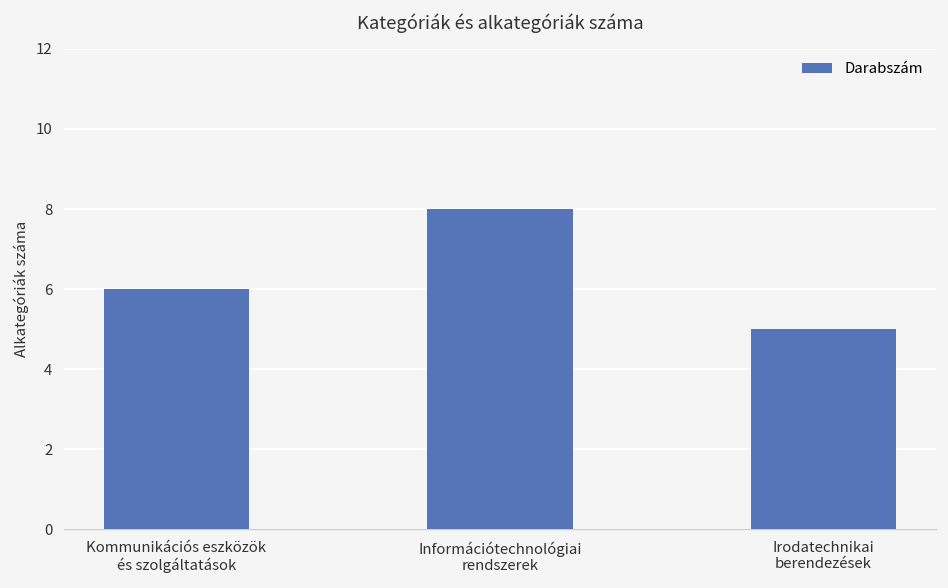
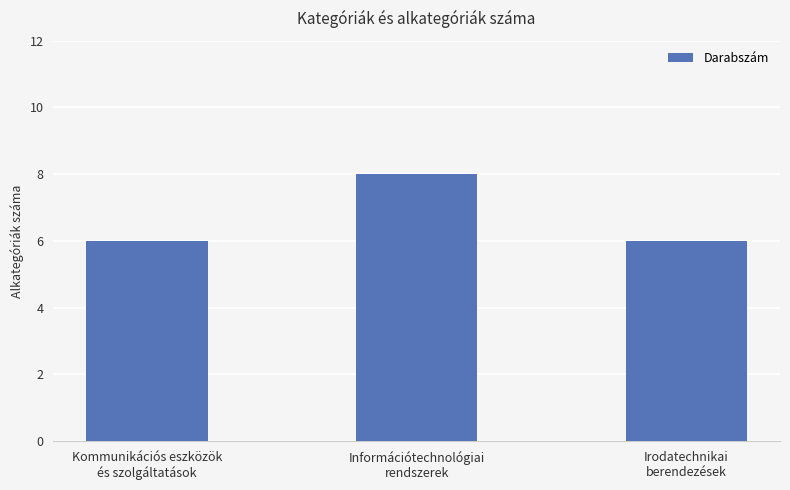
  {
    "Kommunikációs eszközök és szolgáltatások": 6,
    "Információtechnológiai rendszerek": 8,
-   "Irodatechnikai berendezések": 5
+   "Irodatechnikai berendezések": 6
  }
